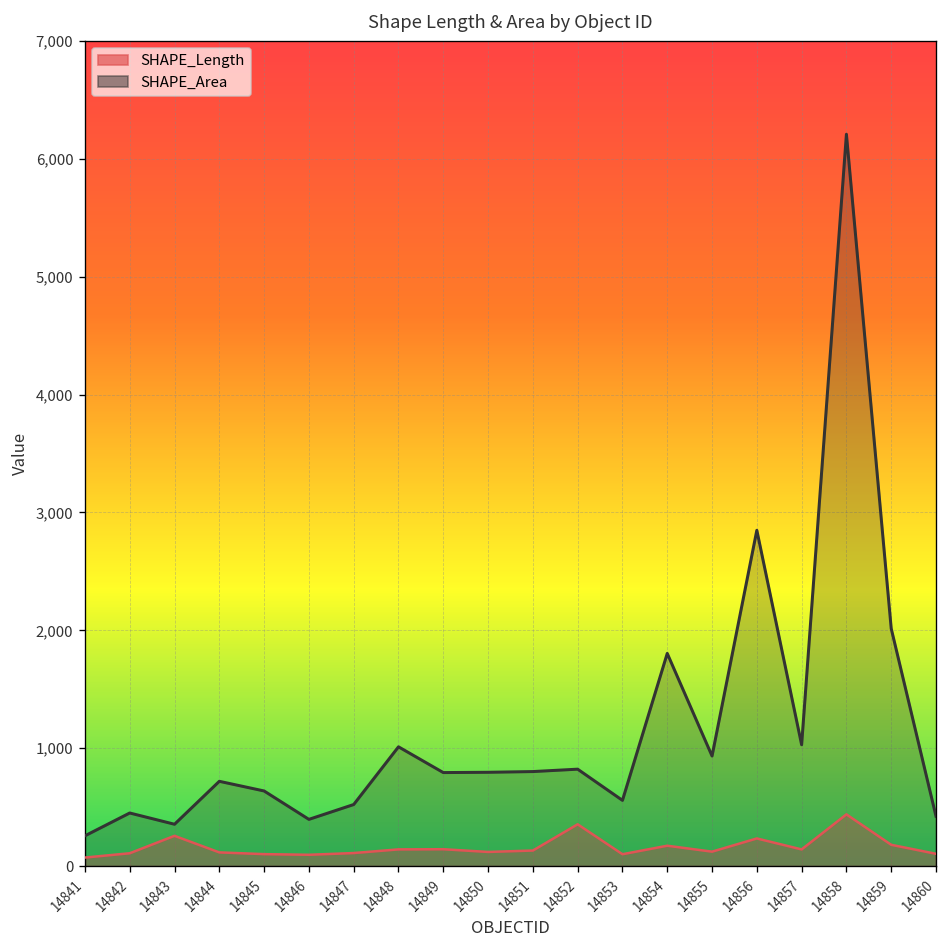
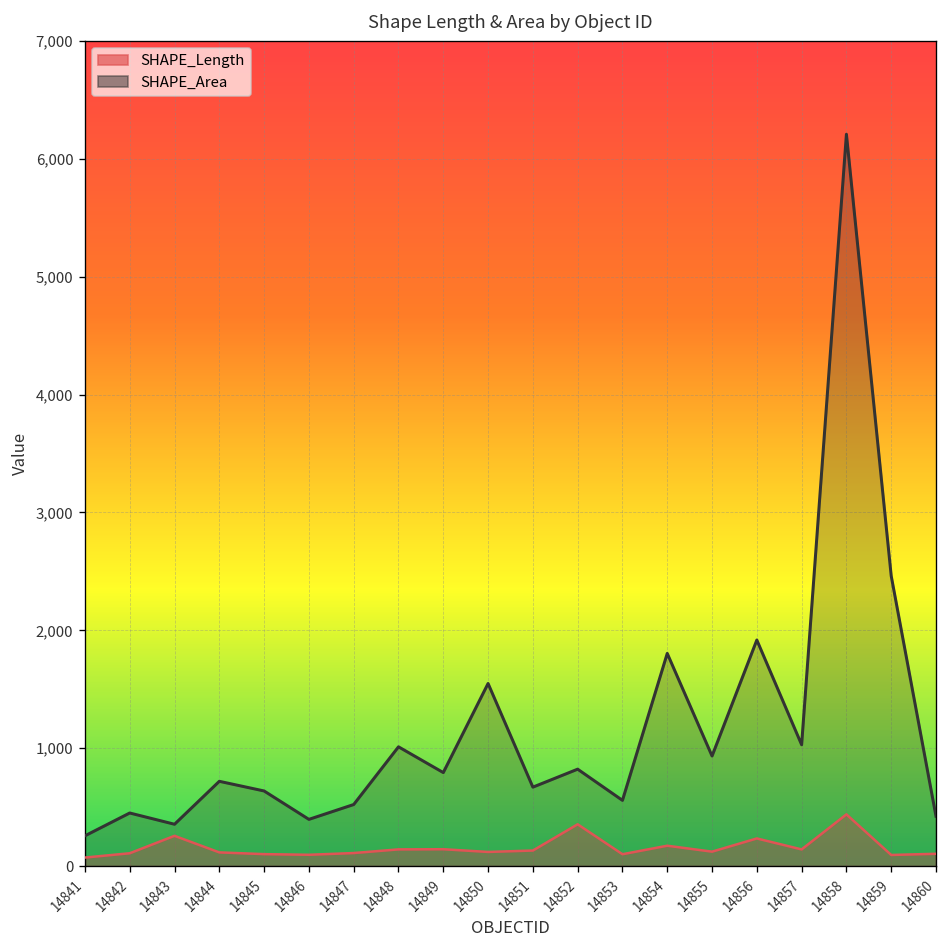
  {
    "SHAPE_Length": {
      "14841": "100",
      "14842": "100",
      "14843": "300",
      "14844": "100",
      "14845": "100",
      "14846": "100",
      "14847": "100",
      "14848": "100",
      "14849": "100",
      "14850": "100",
      "14851": "100",
      "14852": "400",
      "14853": "100",
      "14854": "200",
      "14855": "100",
      "14856": "200",
      "14857": "100",
      "14858": "400",
-     "14859": "200",
+     "14859": "100",
      "14860": "100"
    },
    "SHAPE_Area": {
      "14841": "300",
      "14842": "500",
      "14843": "400",
      "14844": "700",
      "14845": "600",
      "14846": "400",
      "14847": "500",
      "14848": "1,000",
      "14849": "800",
-     "14850": "800",
-     "14851": "800",
+     "14850": "1,500",
+     "14851": "700",
      "14852": "800",
      "14853": "600",
      "14854": "1,800",
      "14855": "900",
-     "14856": "2,800",
+     "14856": "1,900",
      "14857": "1,000",
      "14858": "6,200",
-     "14859": "2,000",
+     "14859": "2,500",
      "14860": "400"
    }
  }
